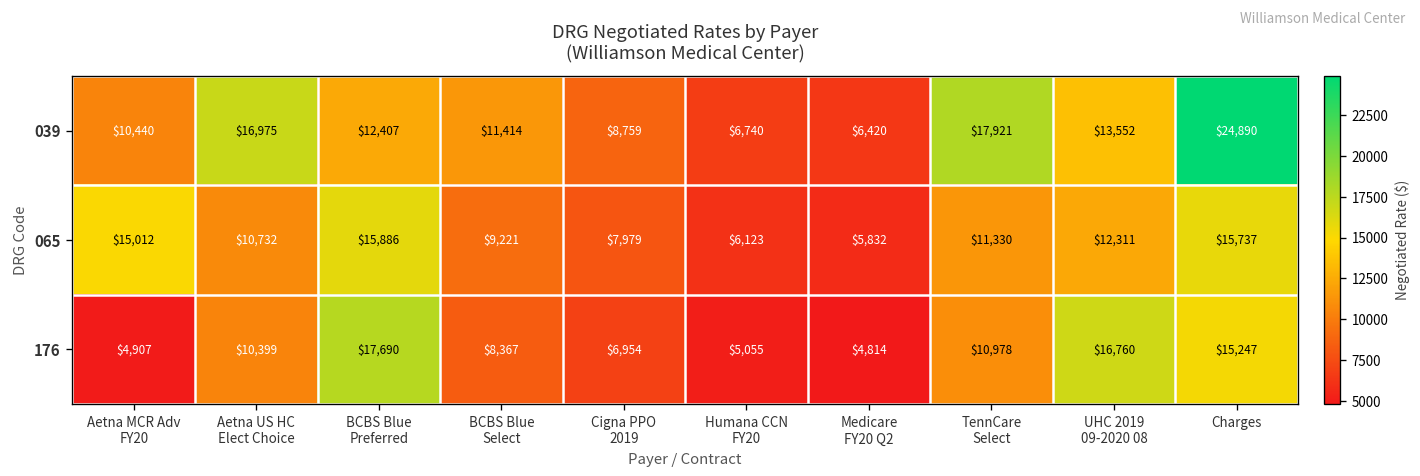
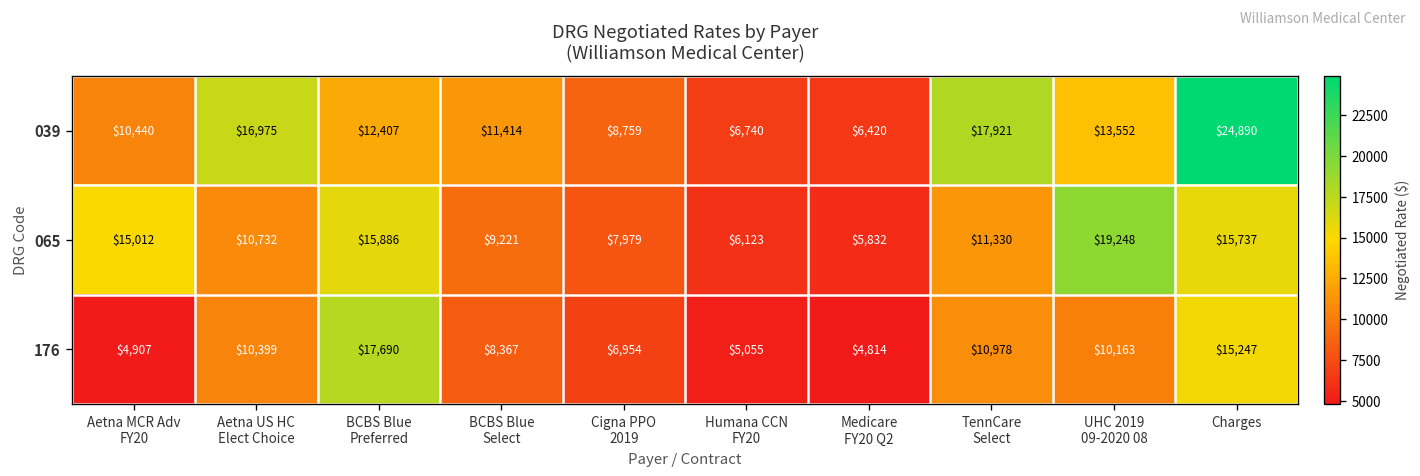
  {
    "039": {
      "Aetna MCR Adv FY20": "$10,440",
      "Aetna US HC Elect Choice": "$16,975",
      "BCBS Blue Preferred": "$12,407",
      "BCBS Blue Select": "$11,414",
      "Cigna PPO 2019": "$8,759",
      "Humana CCN FY20": "$6,740",
      "Medicare FY20 Q2": "$6,420",
      "TennCare Select": "$17,921",
      "UHC 2019 09-2020 08": "$13,552",
      "Charges": "$24,890"
    },
    "065": {
      "Aetna MCR Adv FY20": "$15,012",
      "Aetna US HC Elect Choice": "$10,732",
      "BCBS Blue Preferred": "$15,886",
      "BCBS Blue Select": "$9,221",
      "Cigna PPO 2019": "$7,979",
      "Humana CCN FY20": "$6,123",
      "Medicare FY20 Q2": "$5,832",
      "TennCare Select": "$11,330",
-     "UHC 2019 09-2020 08": "$12,311",
+     "UHC 2019 09-2020 08": "$19,248",
      "Charges": "$15,737"
    },
    "176": {
      "Aetna MCR Adv FY20": "$4,907",
      "Aetna US HC Elect Choice": "$10,399",
      "BCBS Blue Preferred": "$17,690",
      "BCBS Blue Select": "$8,367",
      "Cigna PPO 2019": "$6,954",
      "Humana CCN FY20": "$5,055",
      "Medicare FY20 Q2": "$4,814",
      "TennCare Select": "$10,978",
-     "UHC 2019 09-2020 08": "$16,760",
+     "UHC 2019 09-2020 08": "$10,163",
      "Charges": "$15,247"
    }
  }
